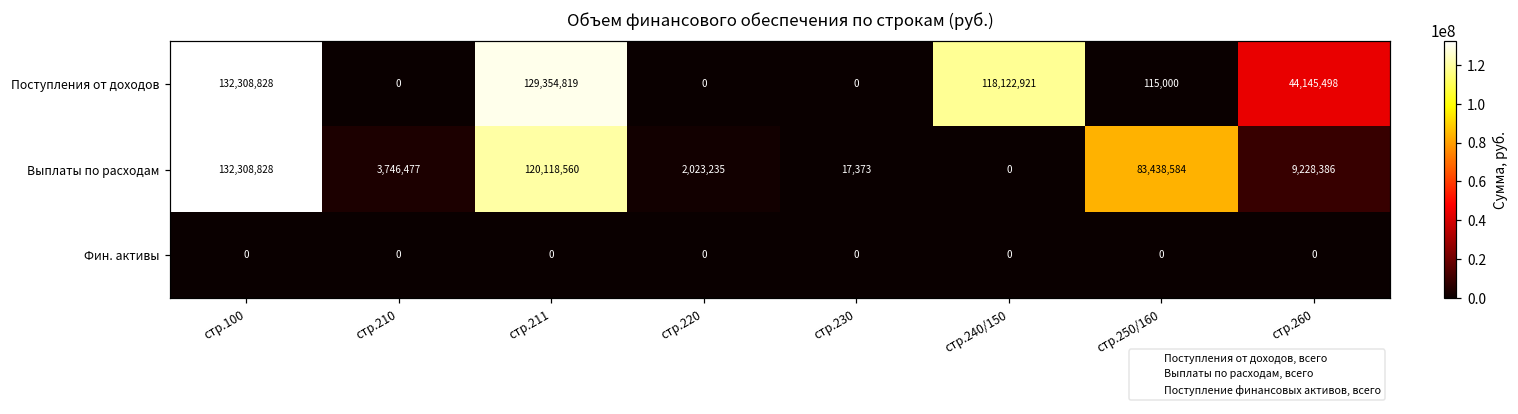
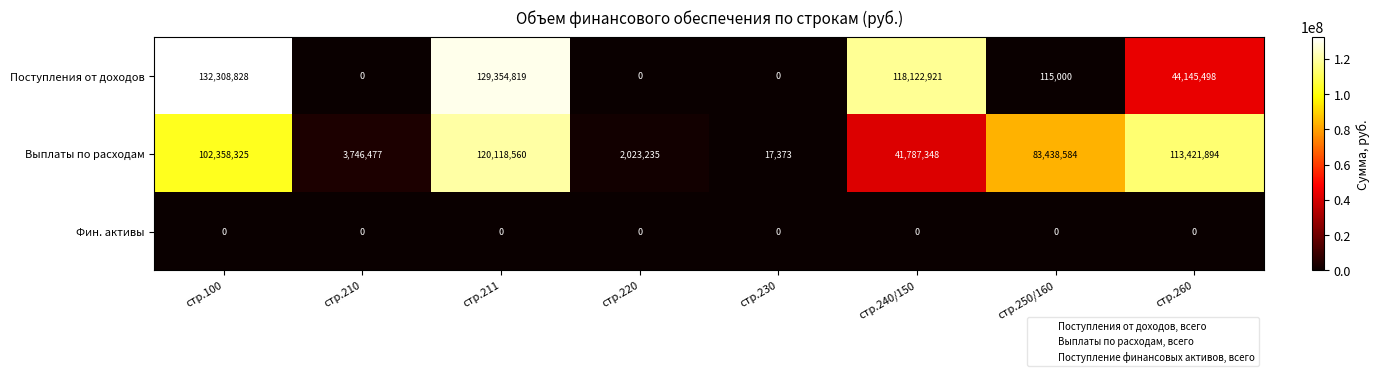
  {
    "Поступления от доходов": {
      "стр.100": "132,308,828",
      "стр.210": "0",
      "стр.211": "129,354,819",
      "стр.220": "0",
      "стр.230": "0",
      "стр.240/150": "118,122,921",
      "стр.250/160": "115,000",
      "стр.260": "44,145,498"
    },
    "Выплаты по расходам": {
-     "стр.100": "132,308,828",
+     "стр.100": "102,358,325",
      "стр.210": "3,746,477",
      "стр.211": "120,118,560",
      "стр.220": "2,023,235",
      "стр.230": "17,373",
-     "стр.240/150": "0",
+     "стр.240/150": "41,787,348",
      "стр.250/160": "83,438,584",
-     "стр.260": "9,228,386"
+     "стр.260": "113,421,894"
    },
    "Фин. активы": {
      "стр.100": "0",
      "стр.210": "0",
      "стр.211": "0",
      "стр.220": "0",
      "стр.230": "0",
      "стр.240/150": "0",
      "стр.250/160": "0",
      "стр.260": "0"
    }
  }
